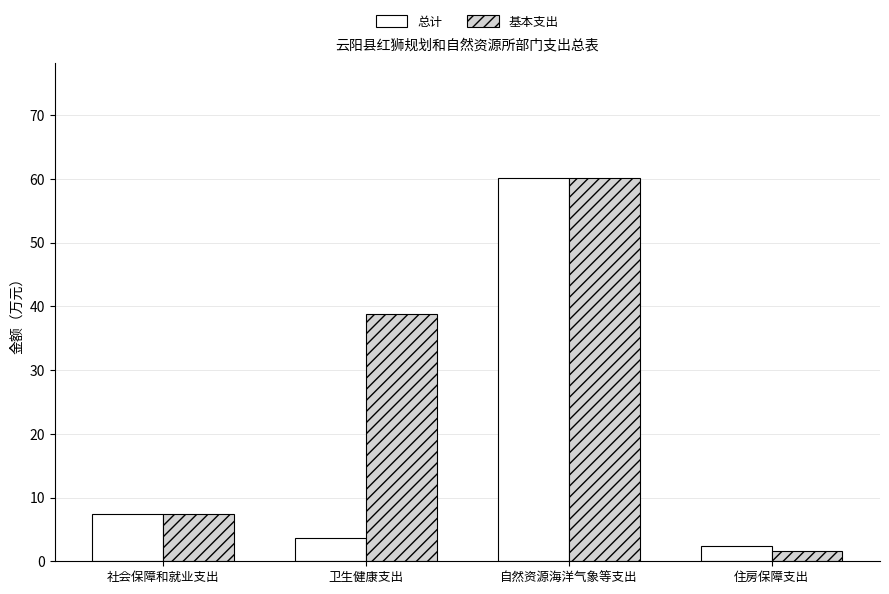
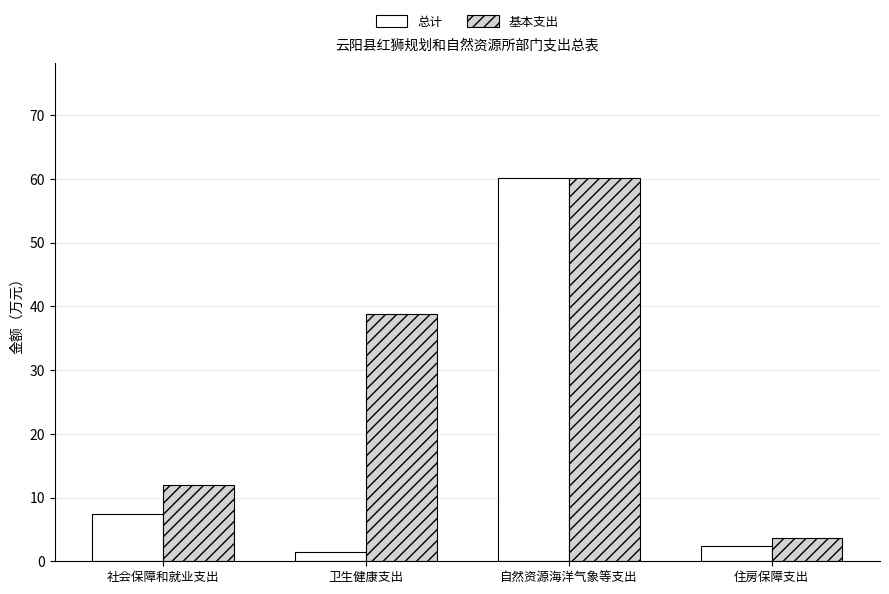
  {
    "总计": {
      "社会保障和就业支出": 7,
-     "卫生健康支出": 4,
+     "卫生健康支出": 1,
      "自然资源海洋气象等支出": 60,
      "住房保障支出": 2
    },
    "基本支出": {
-     "社会保障和就业支出": 7,
+     "社会保障和就业支出": 12,
      "卫生健康支出": 39,
      "自然资源海洋气象等支出": 60,
-     "住房保障支出": 2
+     "住房保障支出": 4
    }
  }
